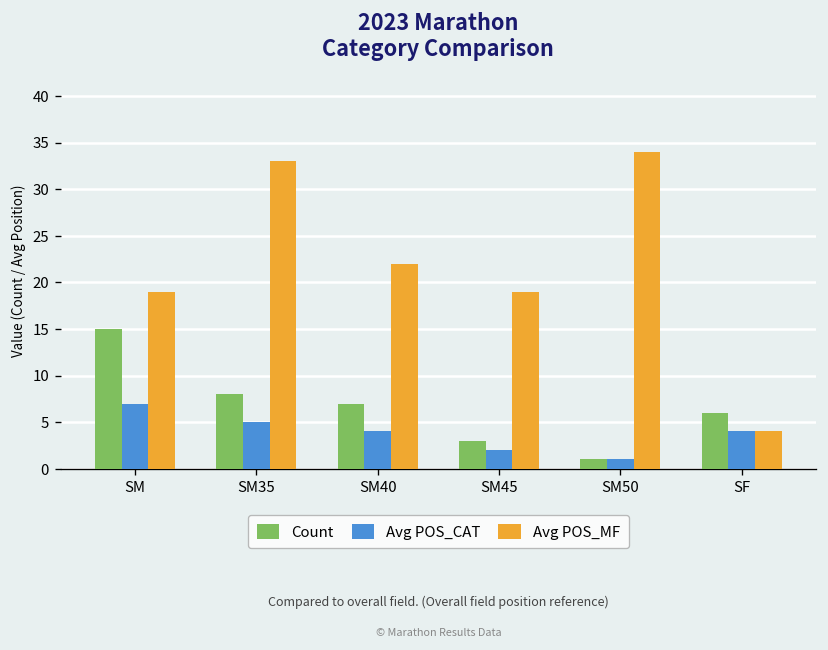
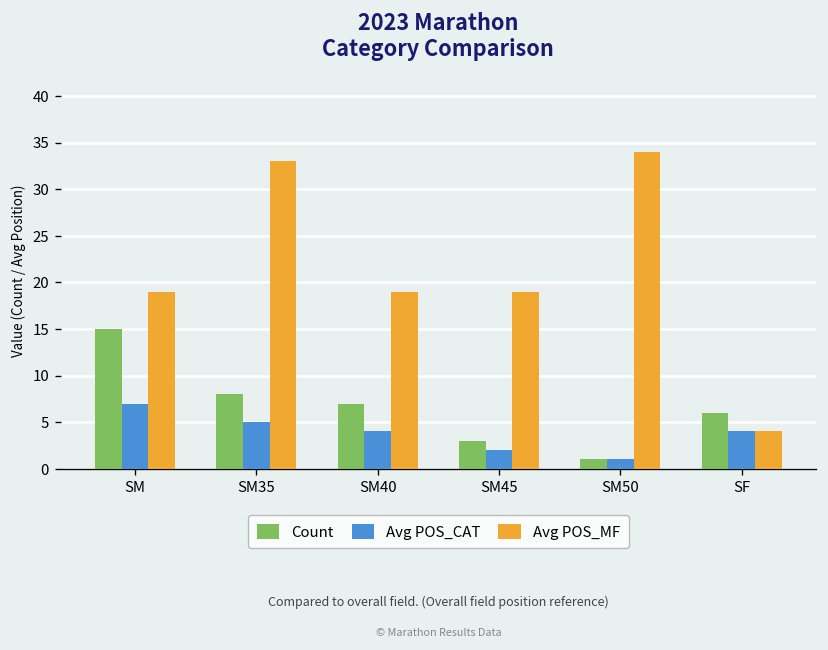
  {
    "Count": {
      "SM": 15,
      "SM35": 8,
      "SM40": 7,
      "SM45": 3,
      "SM50": 1,
      "SF": 6
    },
    "Avg POS_CAT": {
      "SM": 7,
      "SM35": 5,
      "SM40": 4,
      "SM45": 2,
      "SM50": 1,
      "SF": 4
    },
    "Avg POS_MF": {
      "SM": 19,
      "SM35": 33,
-     "SM40": 22,
+     "SM40": 19,
      "SM45": 19,
      "SM50": 34,
      "SF": 4
    }
  }
